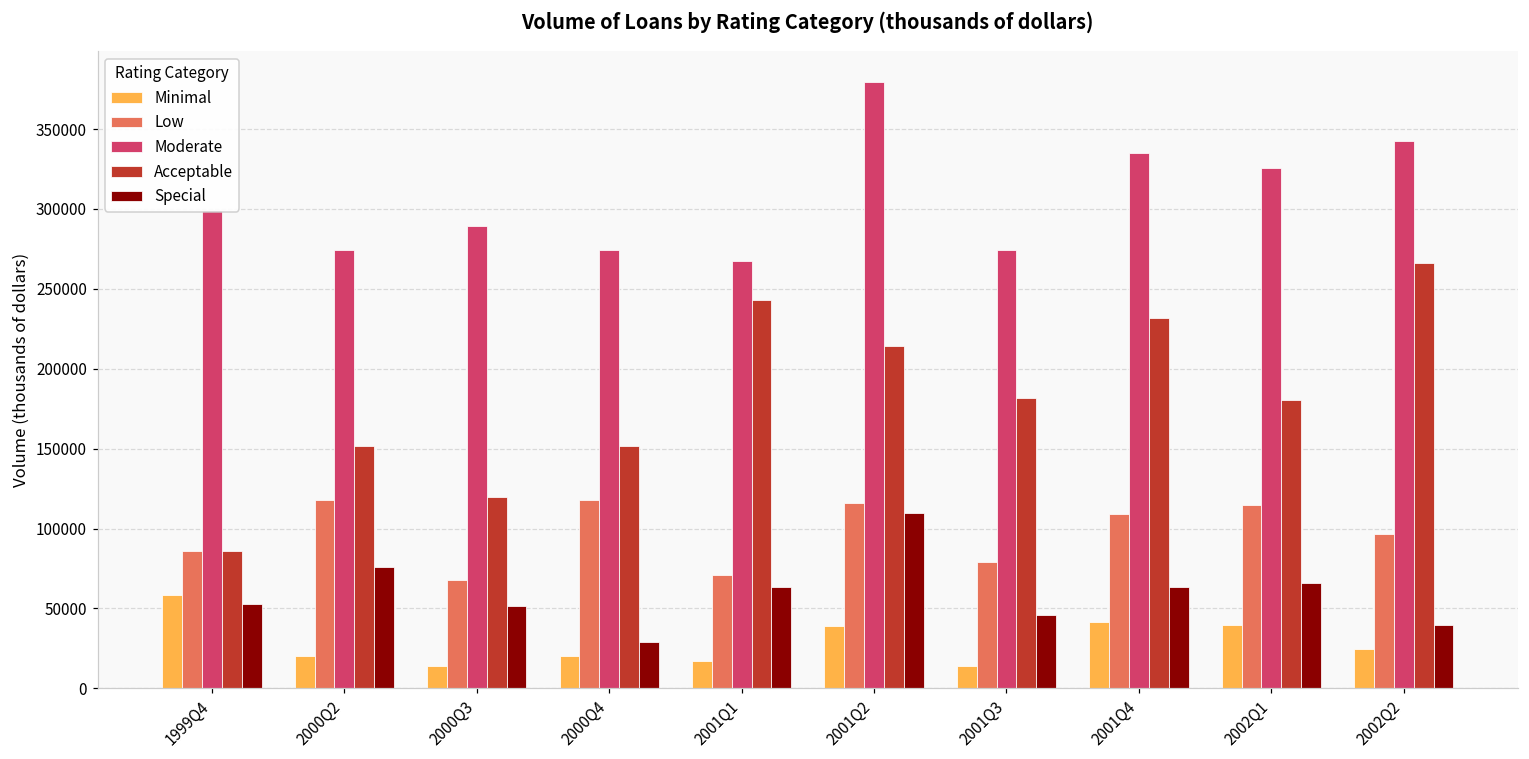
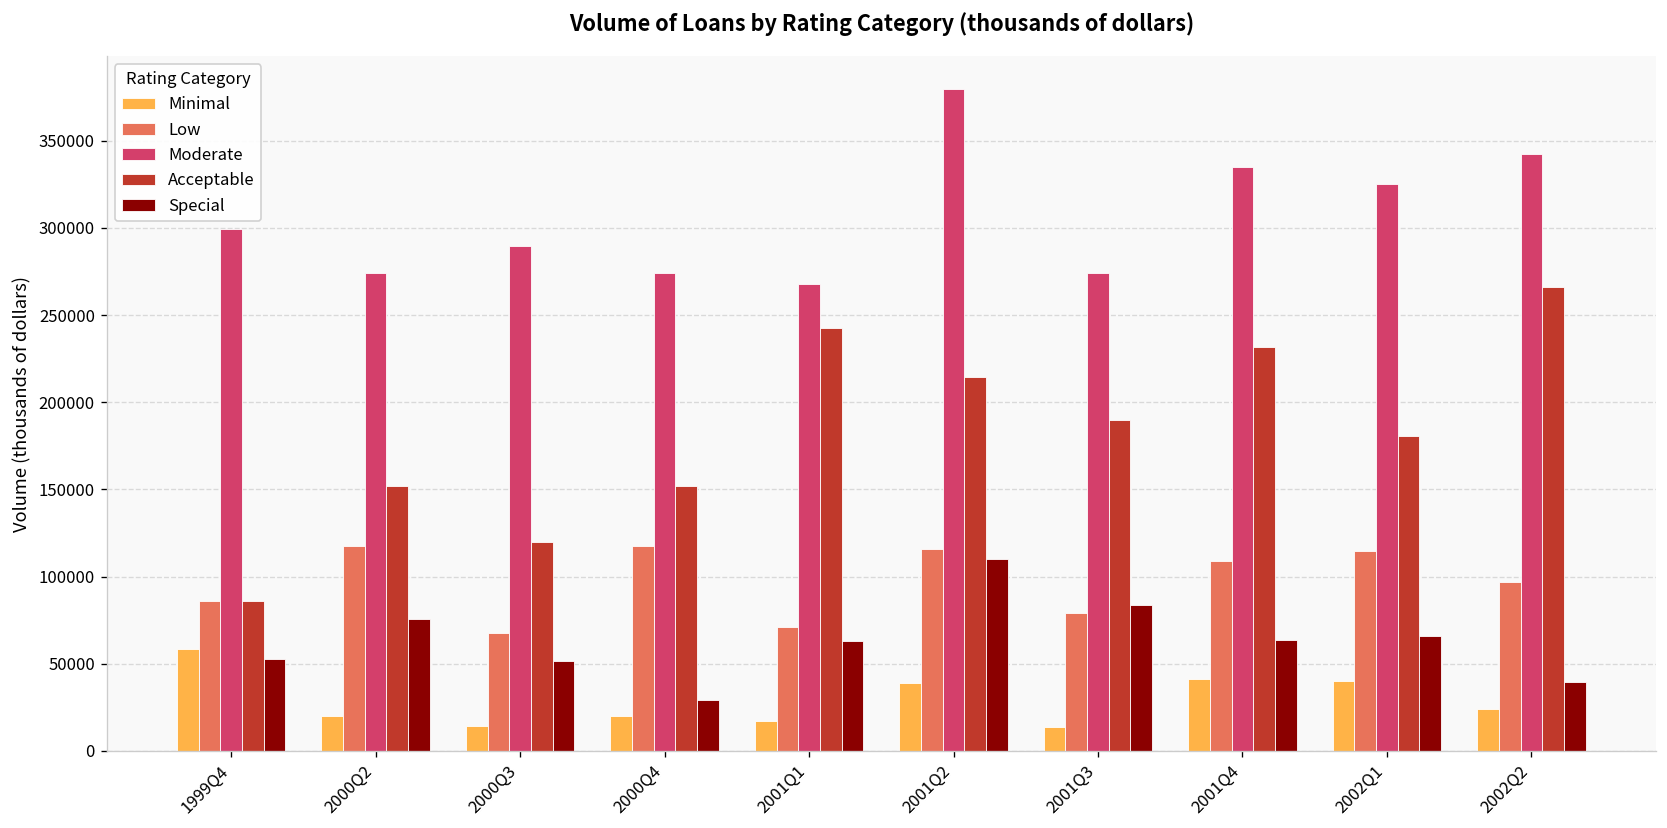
  {
    "Minimal": {
      "1999Q4": 58000,
      "2000Q2": 20000,
      "2000Q3": 14000,
      "2000Q4": 20000,
      "2001Q1": 17000,
      "2001Q2": 39000,
      "2001Q3": 14000,
      "2001Q4": 41000,
      "2002Q1": 40000,
      "2002Q2": 24000
    },
    "Acceptable": {
      "1999Q4": 86000,
      "2000Q2": 152000,
      "2000Q3": 120000,
      "2000Q4": 152000,
      "2001Q1": 243000,
      "2001Q2": 214000,
-     "2001Q3": 182000,
+     "2001Q3": 190000,
      "2001Q4": 231000,
      "2002Q1": 181000,
      "2002Q2": 266000
    },
    "Special": {
      "1999Q4": 53000,
      "2000Q2": 76000,
      "2000Q3": 52000,
      "2000Q4": 29000,
      "2001Q1": 63000,
      "2001Q2": 110000,
-     "2001Q3": 46000,
+     "2001Q3": 84000,
      "2001Q4": 63000,
      "2002Q1": 66000,
      "2002Q2": 40000
    }
  }
